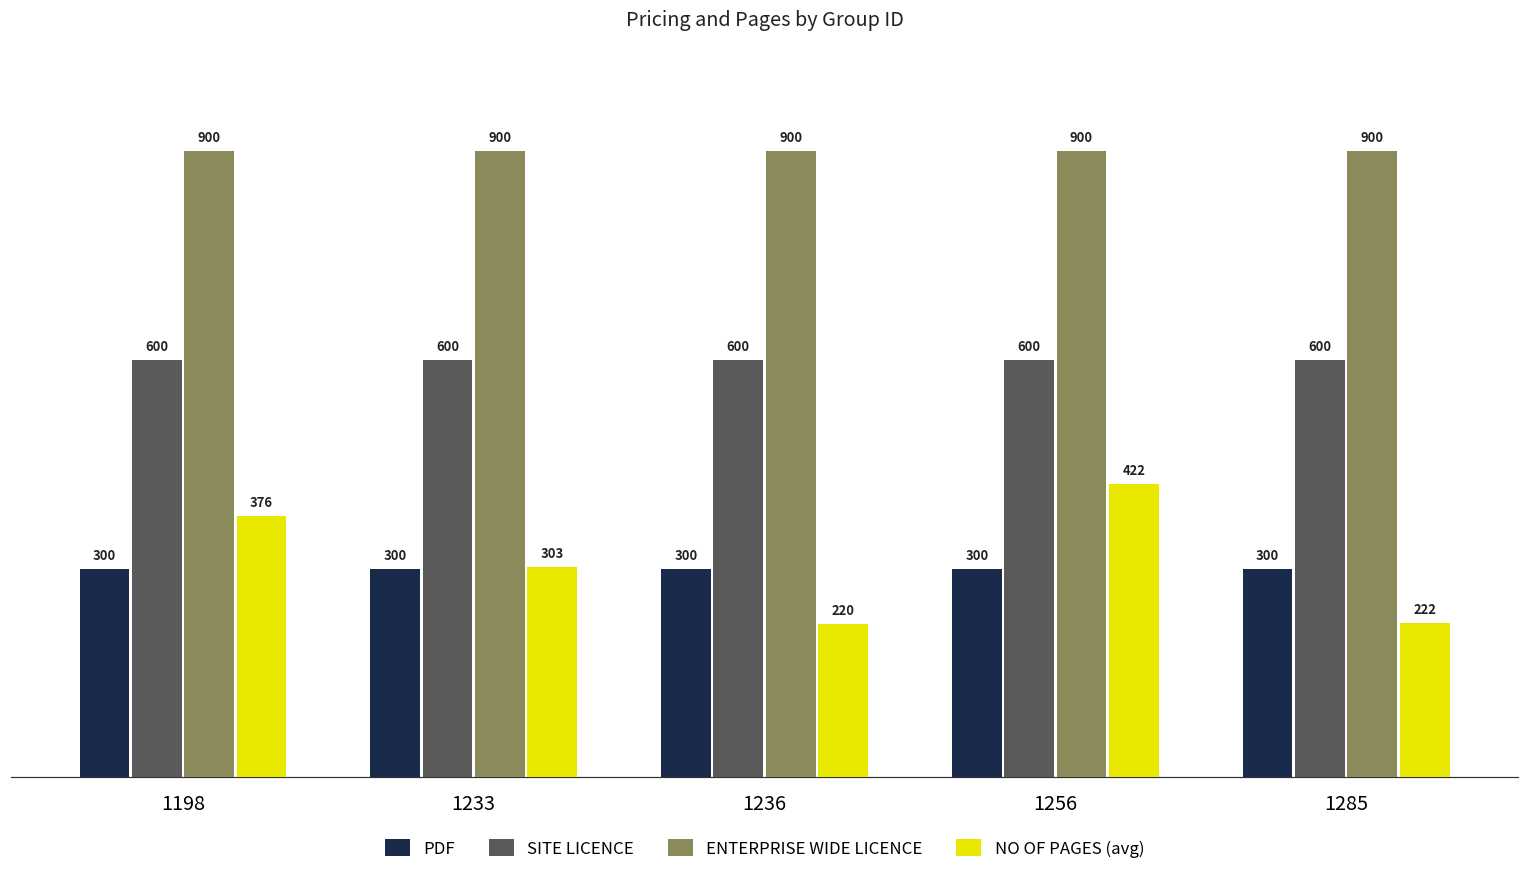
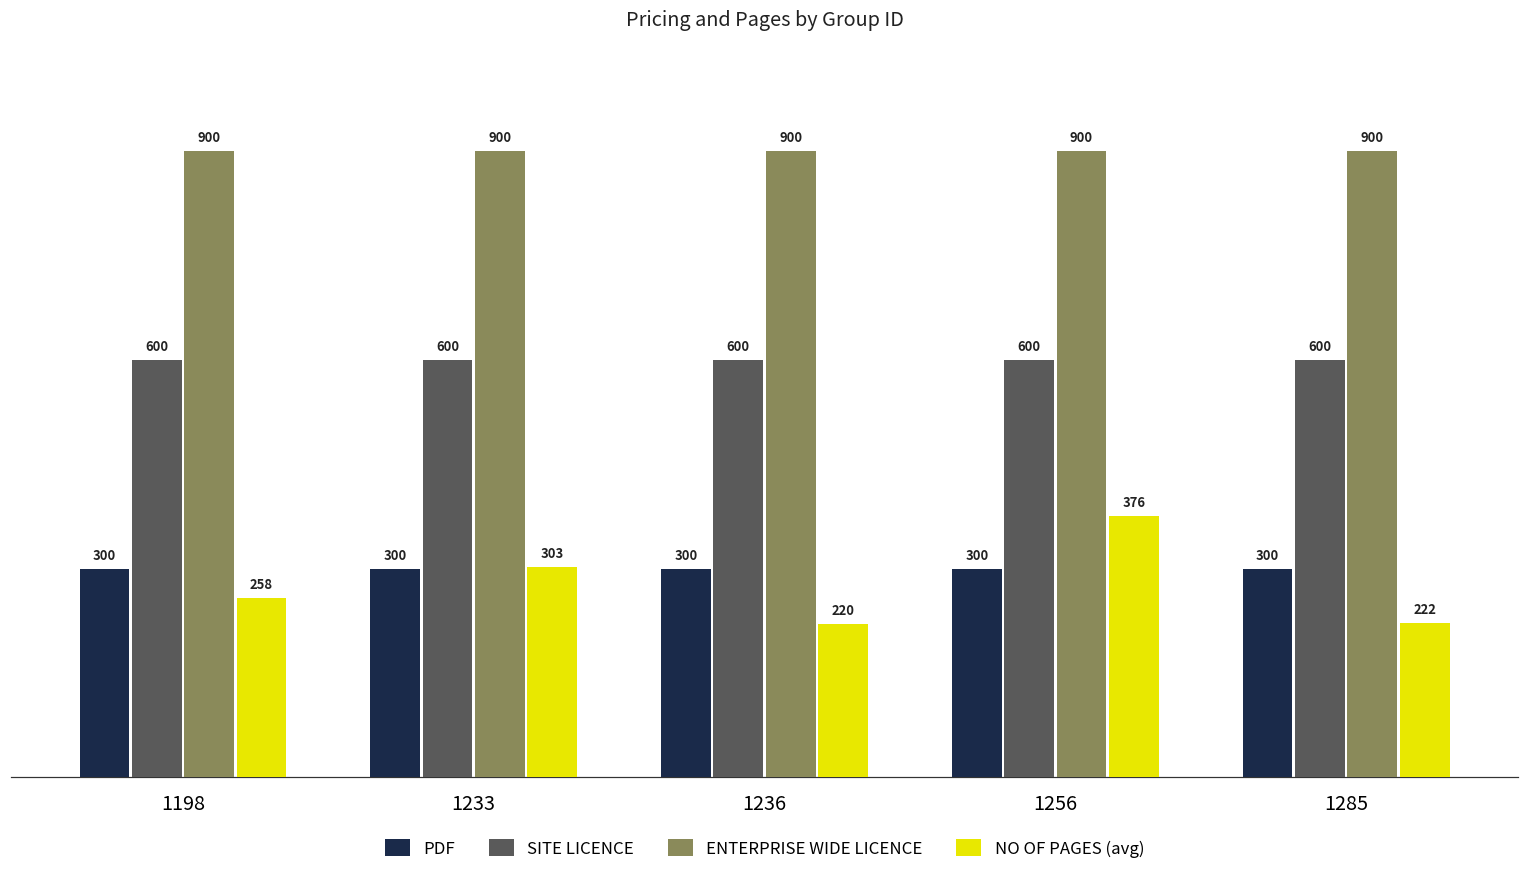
  {
    "PDF": {
      "1198": 300,
      "1233": 300,
      "1236": 300,
      "1256": 300,
      "1285": 300
    },
    "SITE LICENCE": {
      "1198": 600,
      "1233": 600,
      "1236": 600,
      "1256": 600,
      "1285": 600
    },
    "ENTERPRISE WIDE LICENCE": {
      "1198": 900,
      "1233": 900,
      "1236": 900,
      "1256": 900,
      "1285": 900
    },
    "NO OF PAGES (avg)": {
-     "1198": 376,
+     "1198": 258,
      "1233": 303,
      "1236": 220,
-     "1256": 422,
+     "1256": 376,
      "1285": 222
    }
  }
